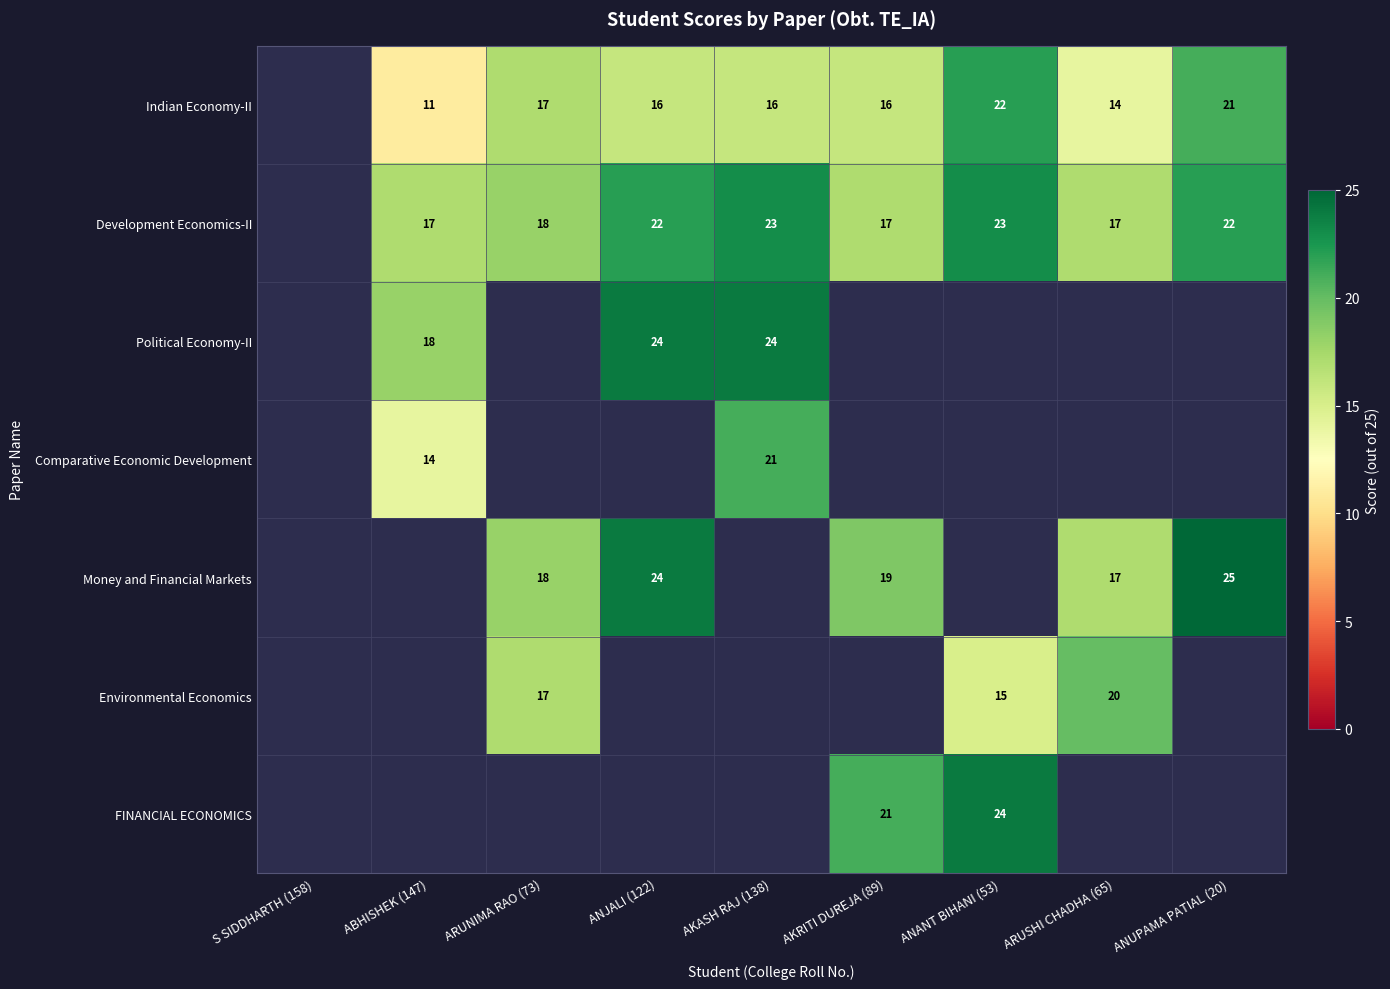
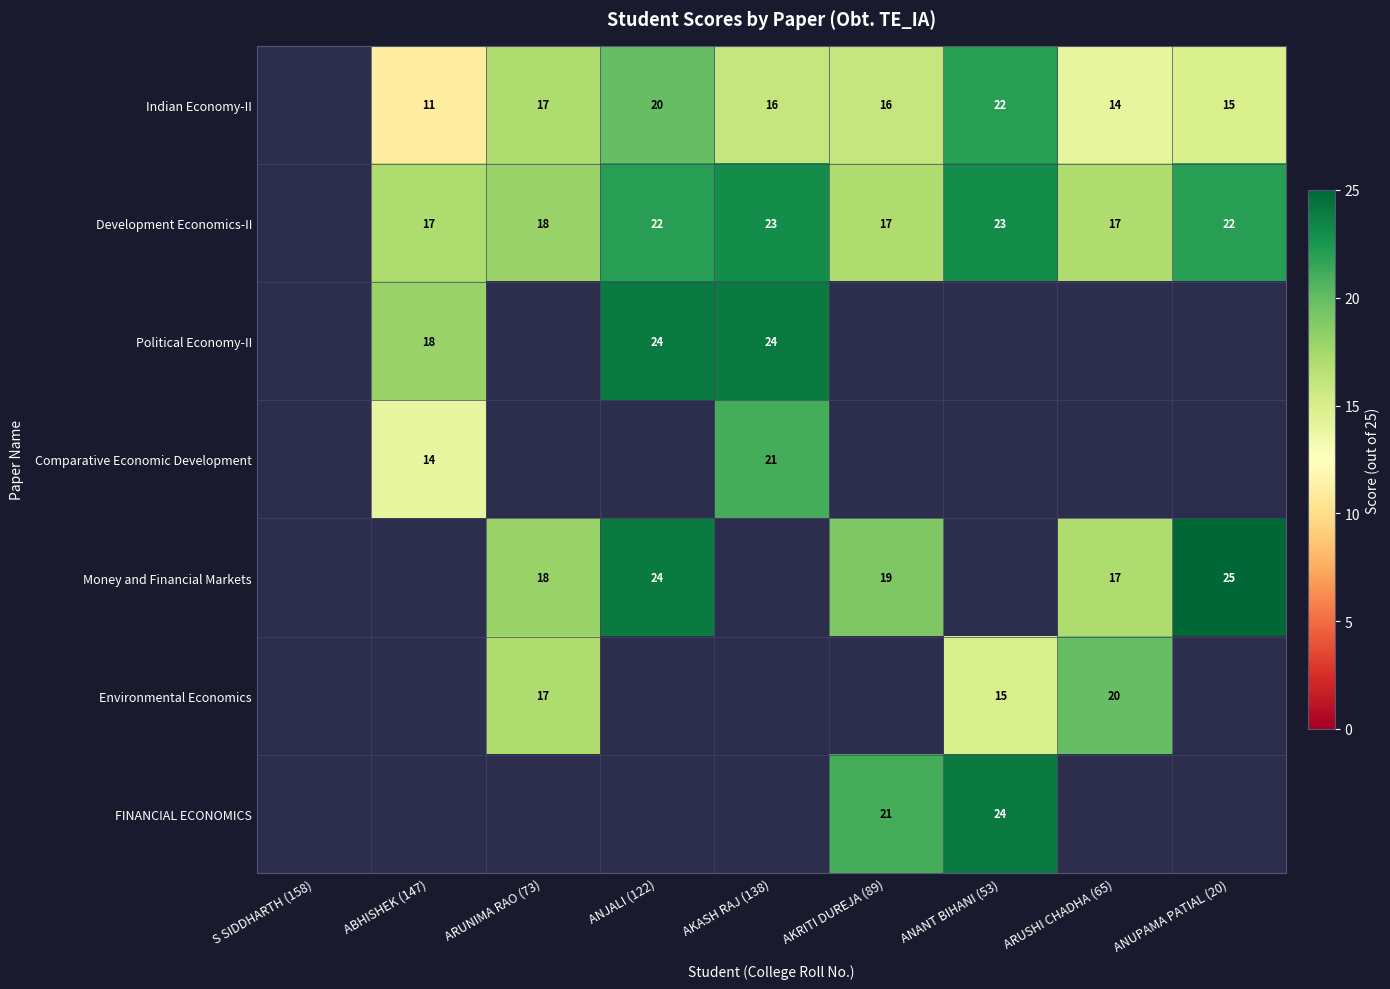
  {
    "Indian Economy-II": {
      "ABHISHEK (147)": 11,
      "ARUNIMA RAO (73)": 17,
-     "ANJALI (122)": 16,
+     "ANJALI (122)": 20,
      "AKASH RAJ (138)": 16,
      "AKRITI DUREJA (89)": 16,
      "ANANT BIHANI (53)": 22,
      "ARUSHI CHADHA (65)": 14,
-     "ANUPAMA PATIAL (20)": 21
+     "ANUPAMA PATIAL (20)": 15
    },
    "Development Economics-II": {
      "ABHISHEK (147)": 17,
      "ARUNIMA RAO (73)": 18,
      "ANJALI (122)": 22,
      "AKASH RAJ (138)": 23,
      "AKRITI DUREJA (89)": 17,
      "ANANT BIHANI (53)": 23,
      "ARUSHI CHADHA (65)": 17,
      "ANUPAMA PATIAL (20)": 22
    },
    "Political Economy-II": {
      "ABHISHEK (147)": 18,
      "ANJALI (122)": 24,
      "AKASH RAJ (138)": 24
    },
    "Comparative Economic Development": {
      "ABHISHEK (147)": 14,
      "AKASH RAJ (138)": 21
    },
    "Money and Financial Markets": {
      "ARUNIMA RAO (73)": 18,
      "ANJALI (122)": 24,
      "AKRITI DUREJA (89)": 19,
      "ARUSHI CHADHA (65)": 17,
      "ANUPAMA PATIAL (20)": 25
    },
    "Environmental Economics": {
      "ARUNIMA RAO (73)": 17,
      "ANANT BIHANI (53)": 15,
      "ARUSHI CHADHA (65)": 20
    },
    "FINANCIAL ECONOMICS": {
      "AKRITI DUREJA (89)": 21,
      "ANANT BIHANI (53)": 24
    }
  }
